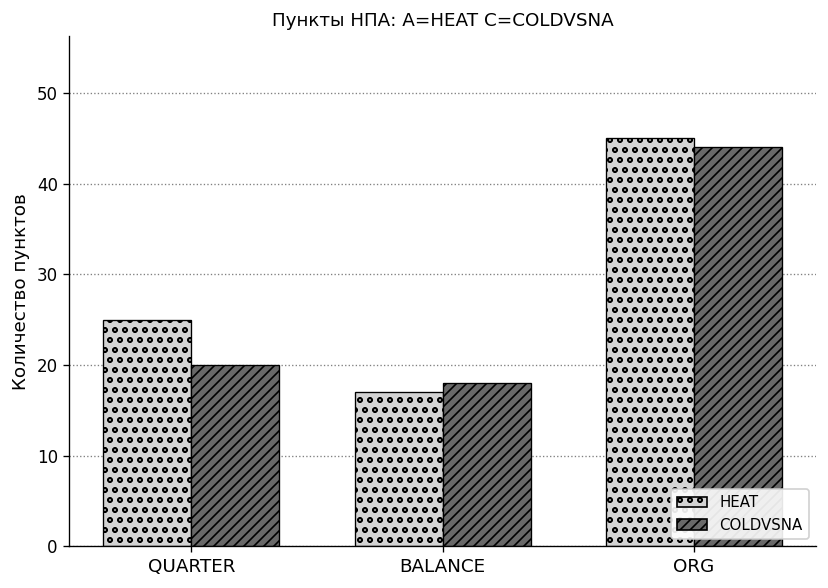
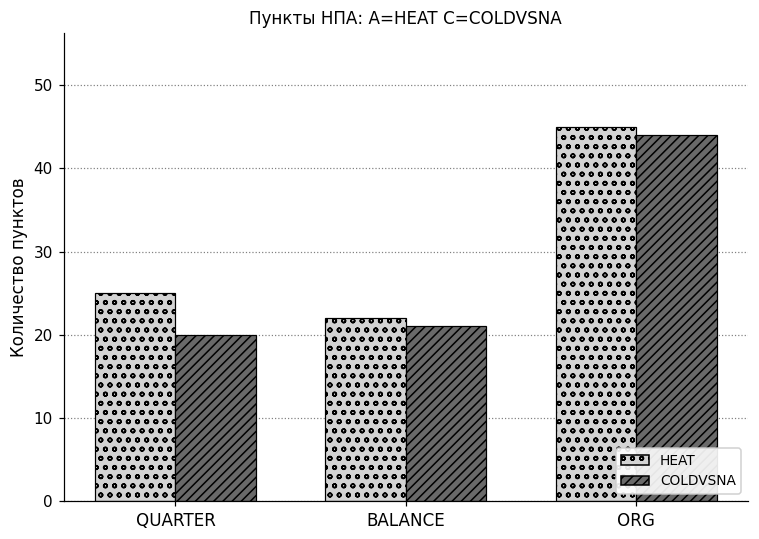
  {
    "HEAT": {
      "QUARTER": 25,
-     "BALANCE": 17,
+     "BALANCE": 22,
      "ORG": 45
    },
    "COLDVSNA": {
      "QUARTER": 20,
-     "BALANCE": 18,
+     "BALANCE": 21,
      "ORG": 44
    }
  }
